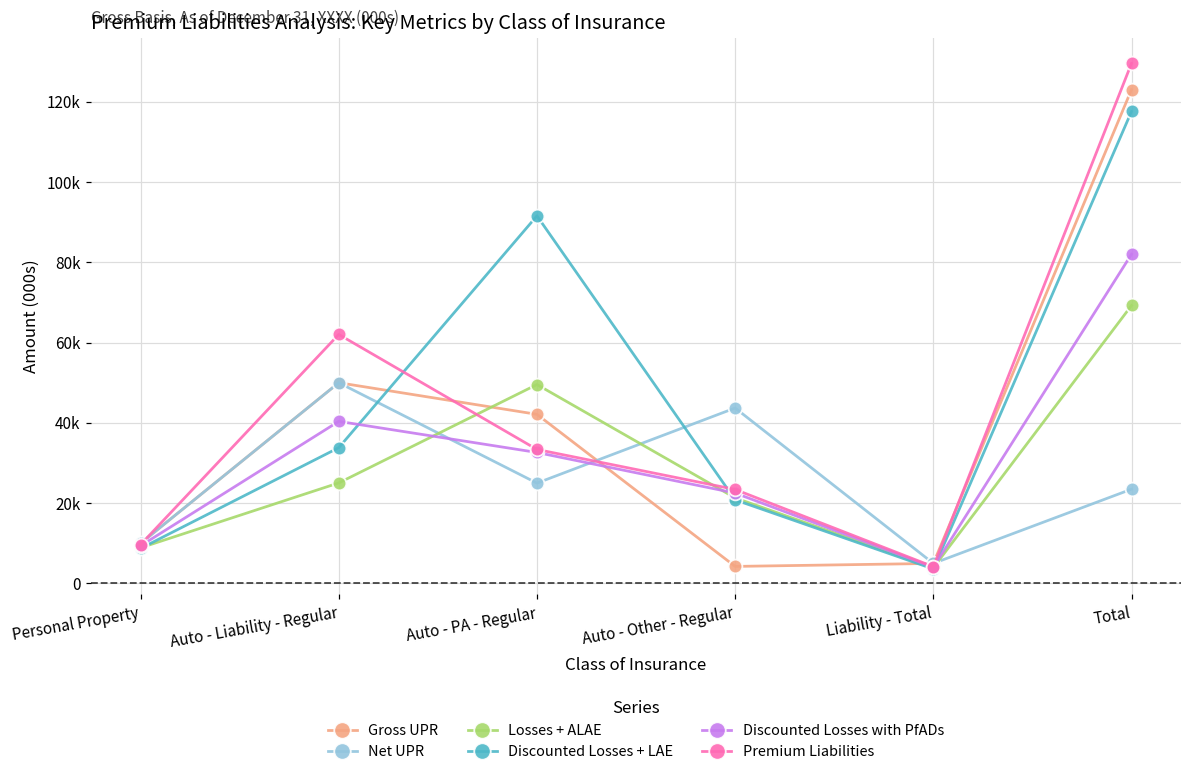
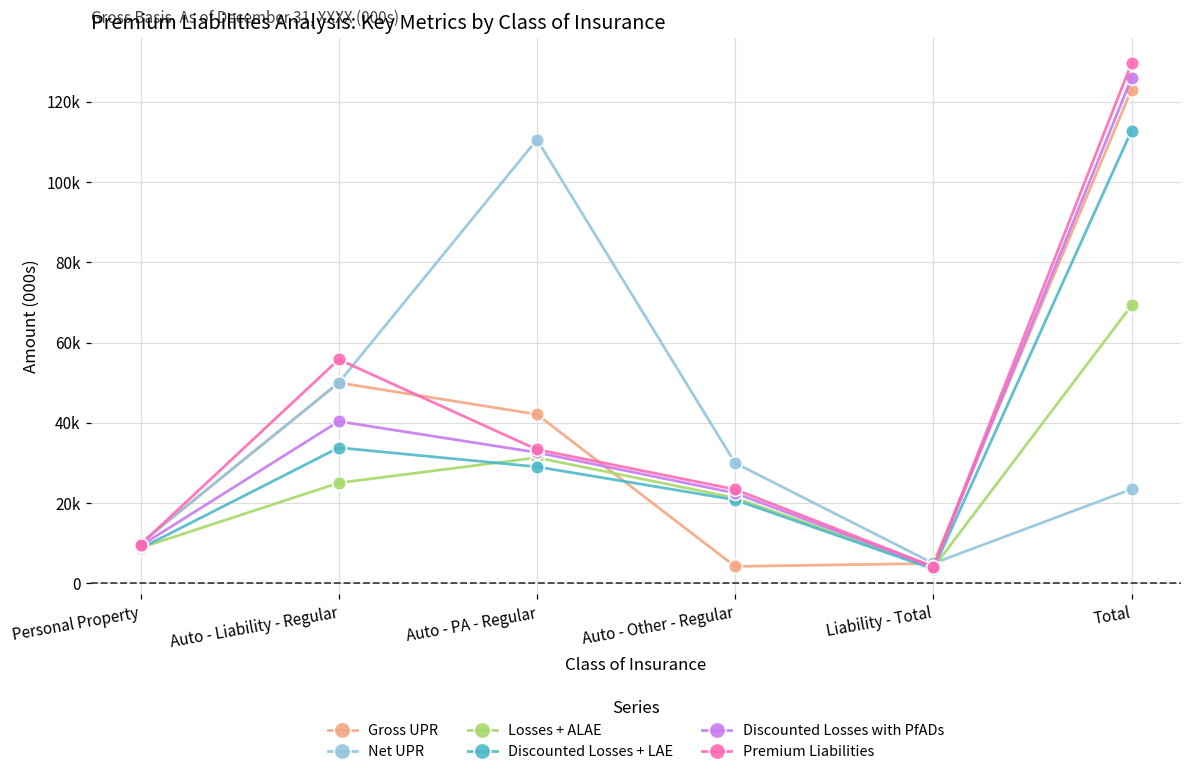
  {
    "Gross UPR": {
      "Auto - PA - Regular": 42000,
      "Auto - Other - Regular": 4000,
      "Total": 123000
    },
    "Net UPR": {
-     "Auto - PA - Regular": 25000,
-     "Auto - Other - Regular": 44000,
+     "Auto - PA - Regular": 111000,
+     "Auto - Other - Regular": 30000,
      "Total": 23000
    },
    "Losses + ALAE": {
      "Auto - Liability - Regular": 25000,
-     "Auto - PA - Regular": 50000,
+     "Auto - PA - Regular": 31000,
      "Total": 69000
    },
    "Discounted Losses + LAE": {
      "Auto - Liability - Regular": 34000,
-     "Auto - PA - Regular": 92000,
-     "Total": 118000
+     "Auto - PA - Regular": 29000,
+     "Total": 113000
    },
    "Discounted Losses with PfADs": {
      "Auto - Liability - Regular": 40000,
      "Auto - PA - Regular": 33000,
      "Auto - Other - Regular": 23000,
-     "Total": 82000
+     "Total": 126000
    },
    "Premium Liabilities": {
-     "Auto - Liability - Regular": 62000,
+     "Auto - Liability - Regular": 56000,
      "Auto - PA - Regular": 33000,
      "Auto - Other - Regular": 23000,
      "Total": 130000
    }
  }
